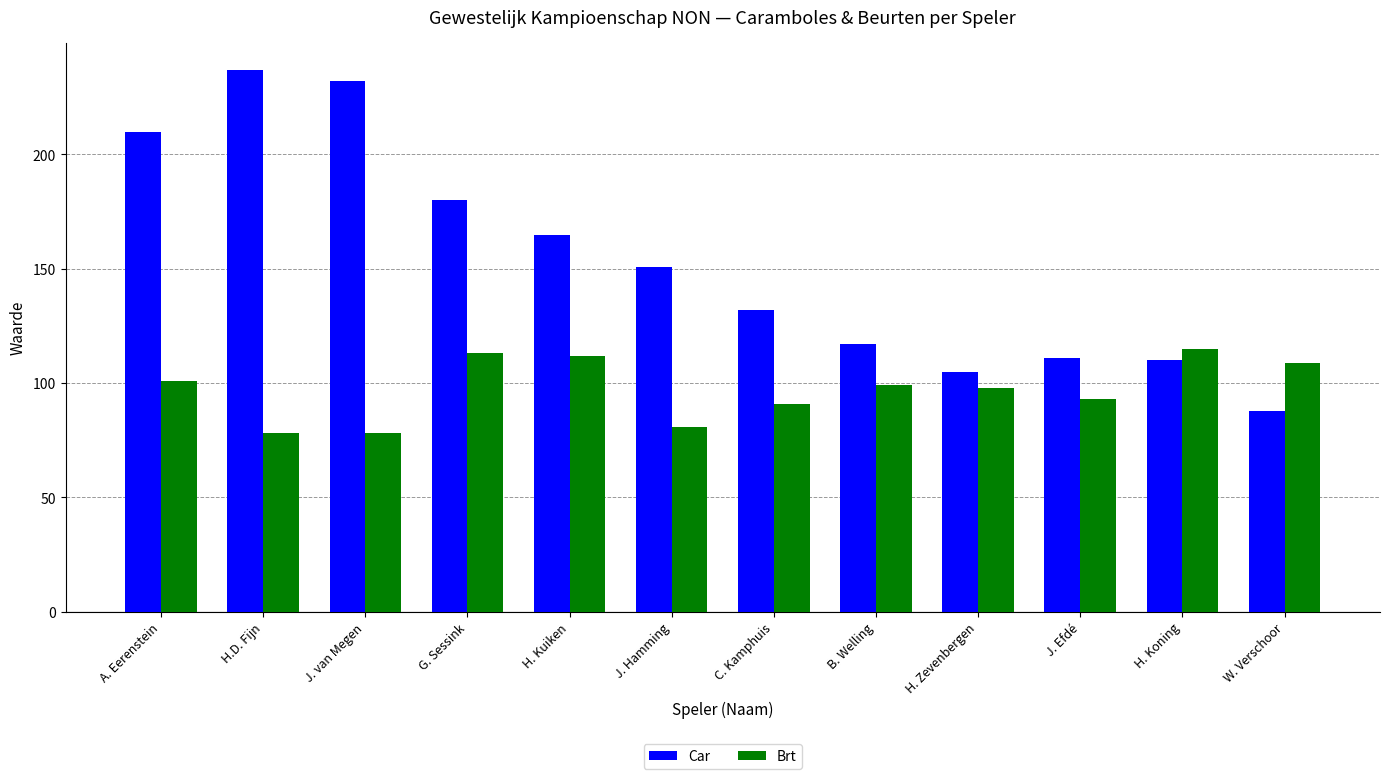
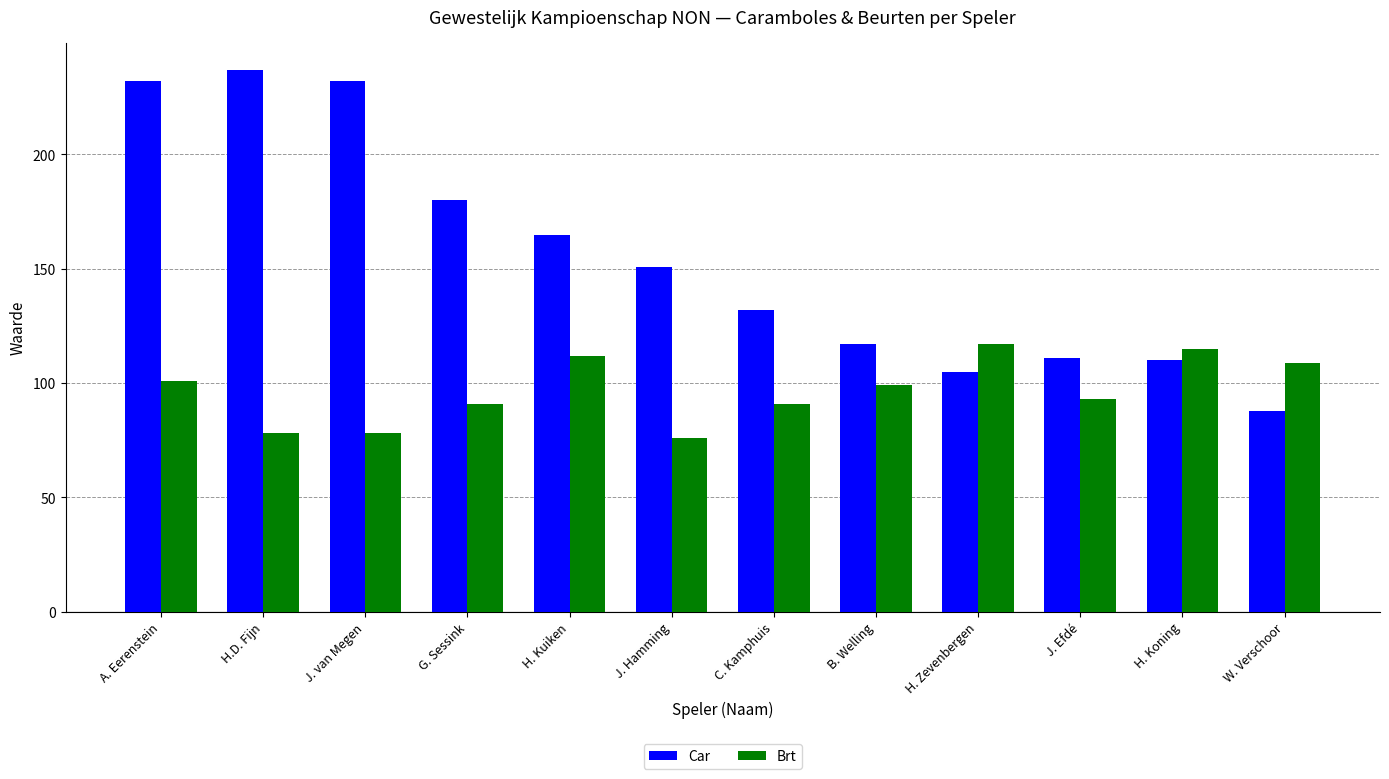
  {
    "Car": {
-     "A. Eerenstein": 210,
+     "A. Eerenstein": 232,
      "H.D. Fijn": 237,
      "J. van Megen": 232,
      "G. Sessink": 180,
      "H. Kuiken": 165,
      "J. Hamming": 151,
      "C. Kamphuis": 132,
      "B. Welling": 117,
      "H. Zevenbergen": 105,
      "J. Efdé": 111,
      "H. Koning": 110,
      "W. Verschoor": 88
    },
    "Brt": {
      "A. Eerenstein": 101,
      "H.D. Fijn": 78,
      "J. van Megen": 78,
-     "G. Sessink": 113,
+     "G. Sessink": 91,
      "H. Kuiken": 112,
-     "J. Hamming": 81,
+     "J. Hamming": 76,
      "C. Kamphuis": 91,
      "B. Welling": 99,
-     "H. Zevenbergen": 98,
+     "H. Zevenbergen": 117,
      "J. Efdé": 93,
      "H. Koning": 115,
      "W. Verschoor": 109
    }
  }
